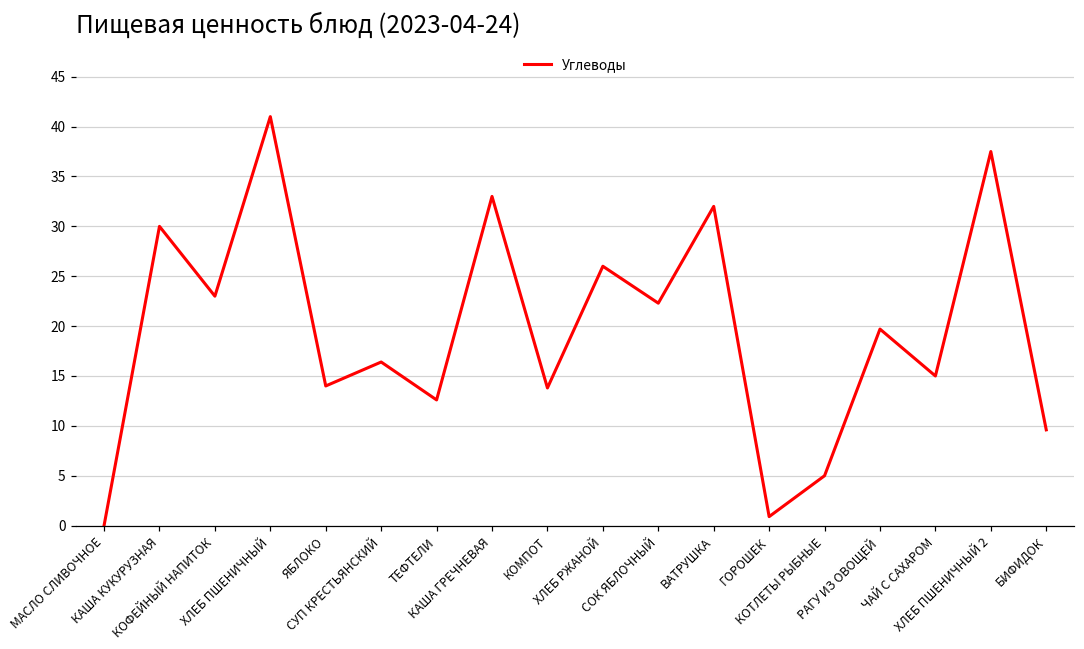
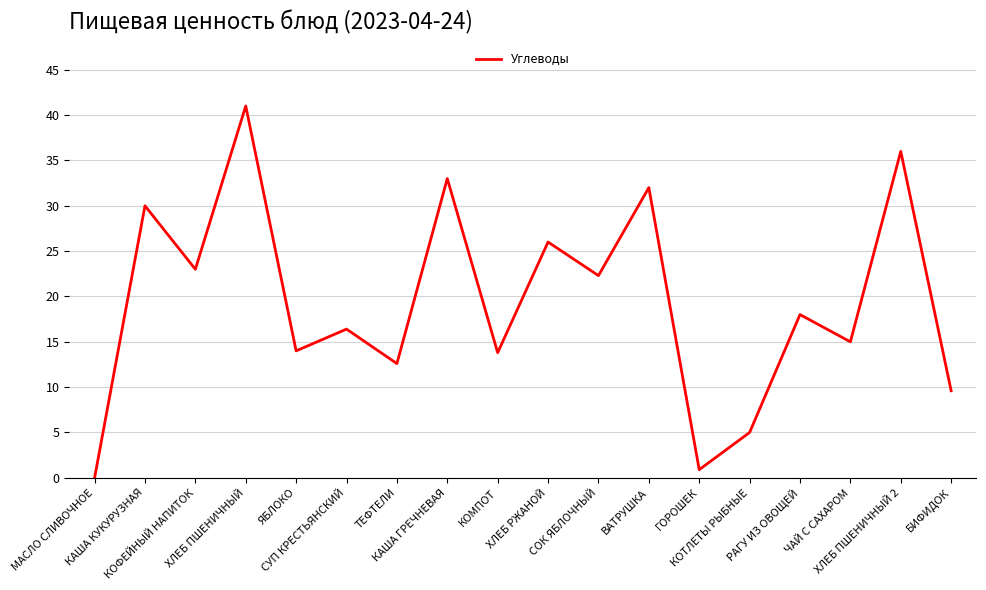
  {
    "МАСЛО СЛИВОЧНОЕ": 0,
    "КАША КУКУРУЗНАЯ": 30,
    "КОФЕЙНЫЙ НАПИТОК": 23,
    "ХЛЕБ ПШЕНИЧНЫЙ": 41,
    "ЯБЛОКО": 14,
    "СУП КРЕСТЬЯНСКИЙ": 16,
    "ТЕФТЕЛИ": 13,
    "КАША ГРЕЧНЕВАЯ": 33,
    "КОМПОТ": 14,
    "ХЛЕБ РЖАНОЙ": 26,
    "СОК ЯБЛОЧНЫЙ": 22,
    "ВАТРУШКА": 32,
    "ГОРОШЕК": 1,
    "КОТЛЕТЫ РЫБНЫЕ": 5,
-   "РАГУ ИЗ ОВОЩЕЙ": 20,
+   "РАГУ ИЗ ОВОЩЕЙ": 18,
    "ЧАЙ С САХАРОМ": 15,
-   "ХЛЕБ ПШЕНИЧНЫЙ 2": 38,
+   "ХЛЕБ ПШЕНИЧНЫЙ 2": 36,
    "БИФИДОК": 10
  }
